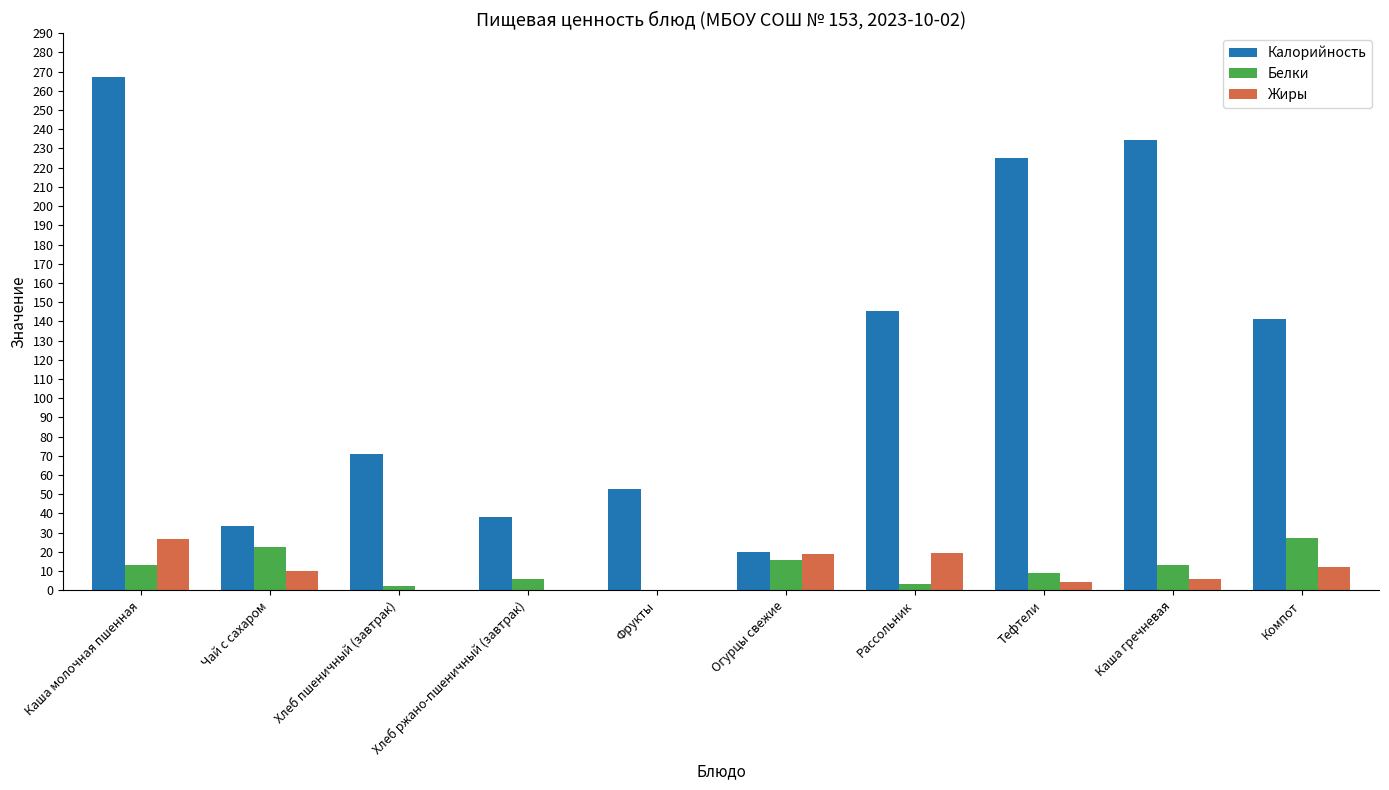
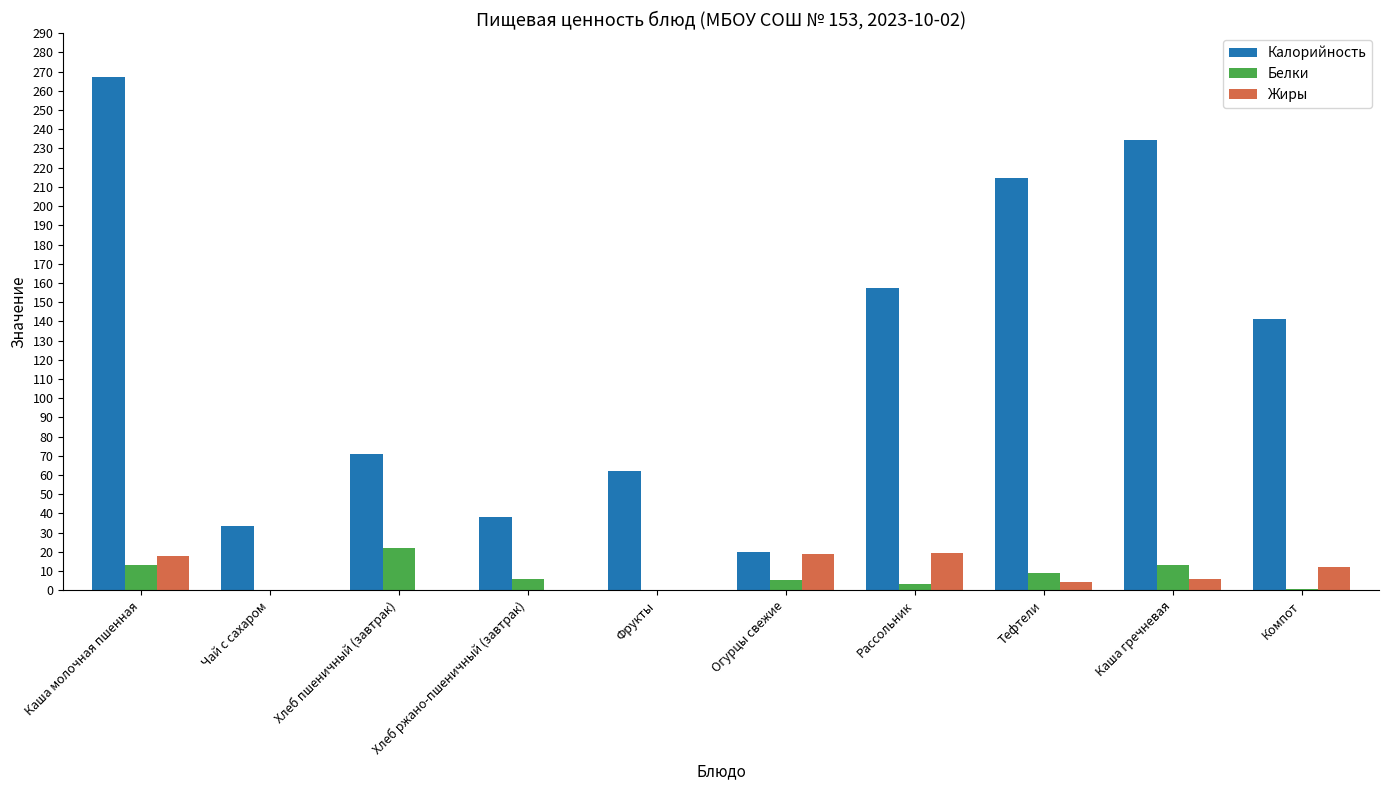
  {
    "Калорийность": {
      "Каша молочная пшенная": 267,
      "Чай с сахаром": 33,
      "Хлеб пшеничный (завтрак)": 71,
      "Хлеб ржано-пшеничный (завтрак)": 38,
-     "Фрукты": 53,
+     "Фрукты": 62,
      "Огурцы свежие": 20,
-     "Рассольник": 146,
-     "Тефтели": 225,
+     "Рассольник": 157,
+     "Тефтели": 215,
      "Каша гречневая": 235,
      "Компот": 141
    },
    "Белки": {
      "Каша молочная пшенная": 13,
-     "Чай с сахаром": 23,
-     "Хлеб пшеничный (завтрак)": 2,
+     "Чай с сахаром": 0,
+     "Хлеб пшеничный (завтрак)": 22,
      "Хлеб ржано-пшеничный (завтрак)": 6,
      "Фрукты": 0,
-     "Огурцы свежие": 16,
+     "Огурцы свежие": 5,
      "Рассольник": 3,
      "Тефтели": 9,
      "Каша гречневая": 13,
-     "Компот": 27
+     "Компот": 1
    },
    "Жиры": {
-     "Каша молочная пшенная": 27,
-     "Чай с сахаром": 10,
+     "Каша молочная пшенная": 18,
+     "Чай с сахаром": 0,
      "Фрукты": 0,
      "Огурцы свежие": 19,
      "Рассольник": 19,
      "Тефтели": 4,
      "Каша гречневая": 6,
      "Компот": 12
    }
  }
